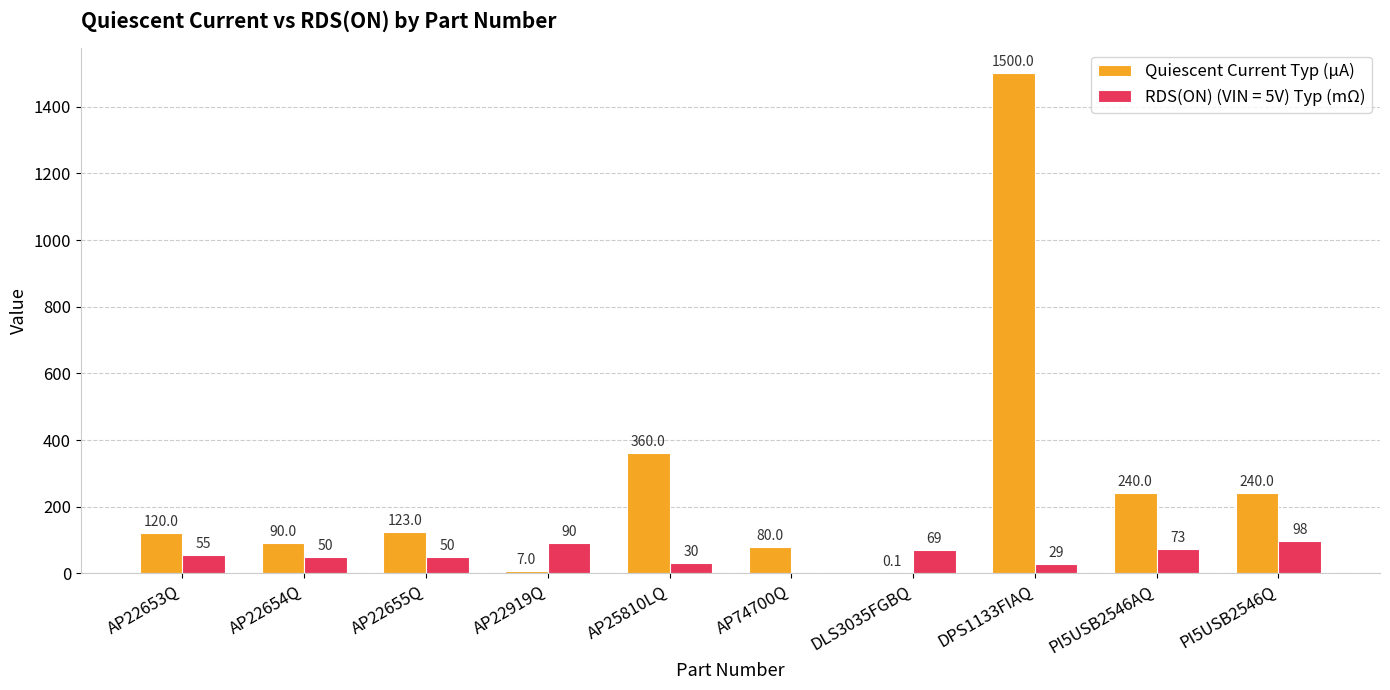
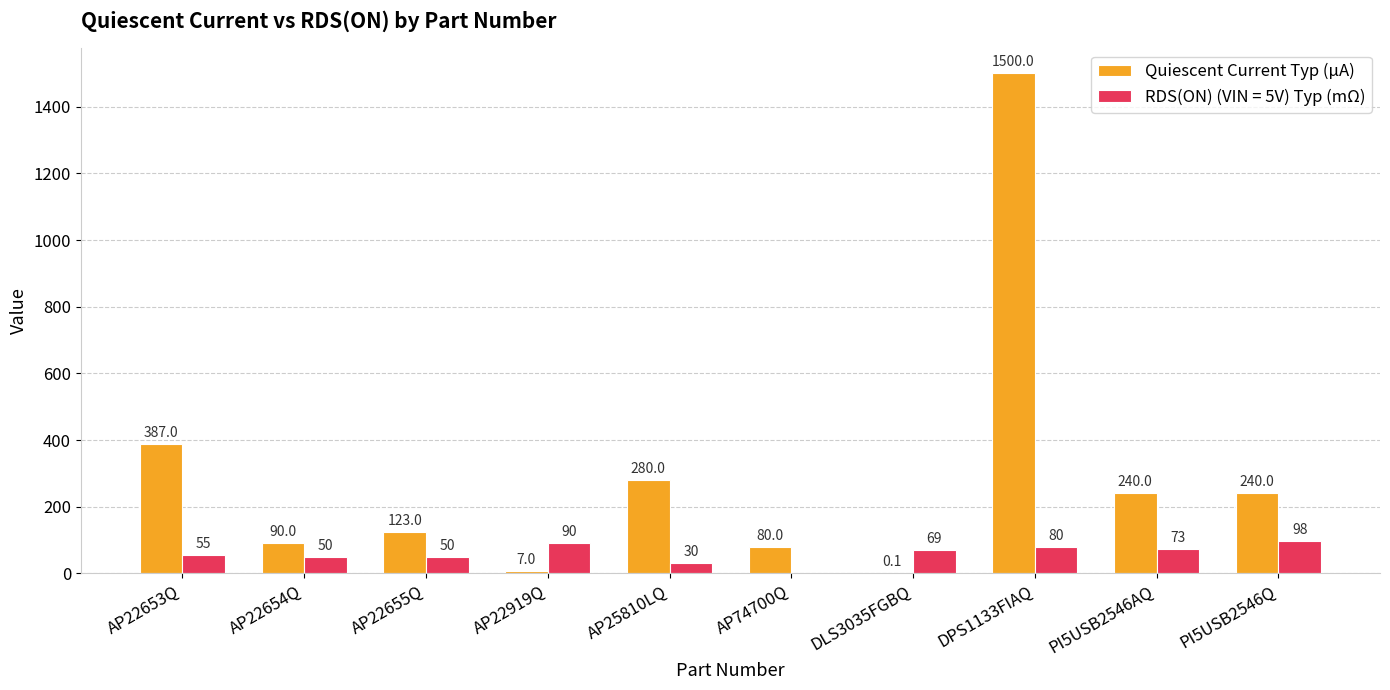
  {
    "Quiescent Current Typ (µA)": {
-     "AP22653Q": 120.0,
+     "AP22653Q": 387.0,
      "AP22654Q": 90.0,
      "AP22655Q": 123.0,
      "AP22919Q": 7.0,
-     "AP25810LQ": 360.0,
+     "AP25810LQ": 280.0,
      "AP74700Q": 80.0,
      "DLS3035FGBQ": 0.1,
      "DPS1133FIAQ": 1500.0,
      "PI5USB2546AQ": 240.0,
      "PI5USB2546Q": 240.0
    },
    "RDS(ON) (VIN = 5V) Typ (mΩ)": {
      "AP22653Q": 55,
      "AP22654Q": 50,
      "AP22655Q": 50,
      "AP22919Q": 90,
      "AP25810LQ": 30,
      "DLS3035FGBQ": 69,
-     "DPS1133FIAQ": 29,
+     "DPS1133FIAQ": 80,
      "PI5USB2546AQ": 73,
      "PI5USB2546Q": 98
    }
  }
